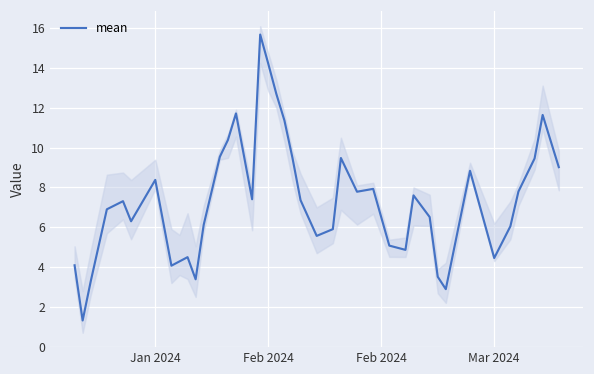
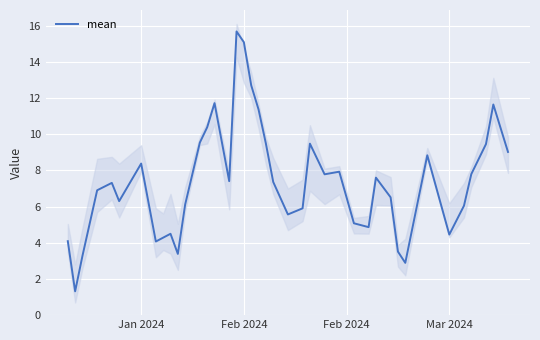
  {
    "mean": {
      "Jan 2024": 8.4,
-     "Feb 2024": 14.2,
+     "Feb 2024": 15.1,
      "Mar 2024": 4.5
    }
  }
